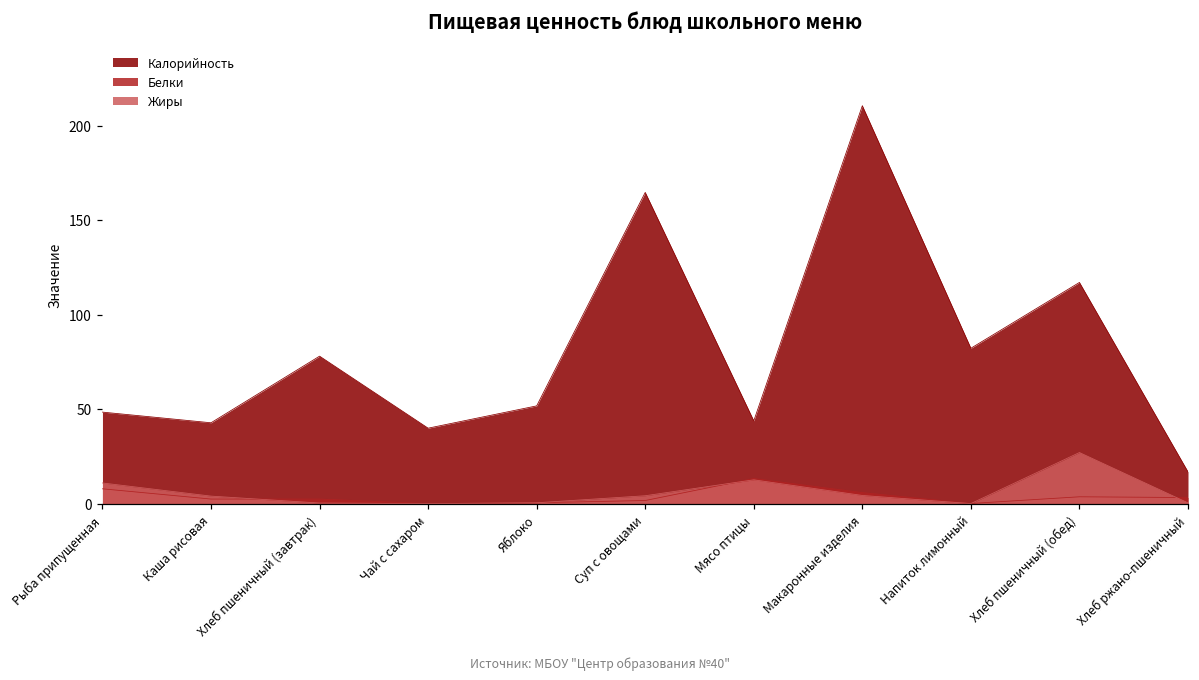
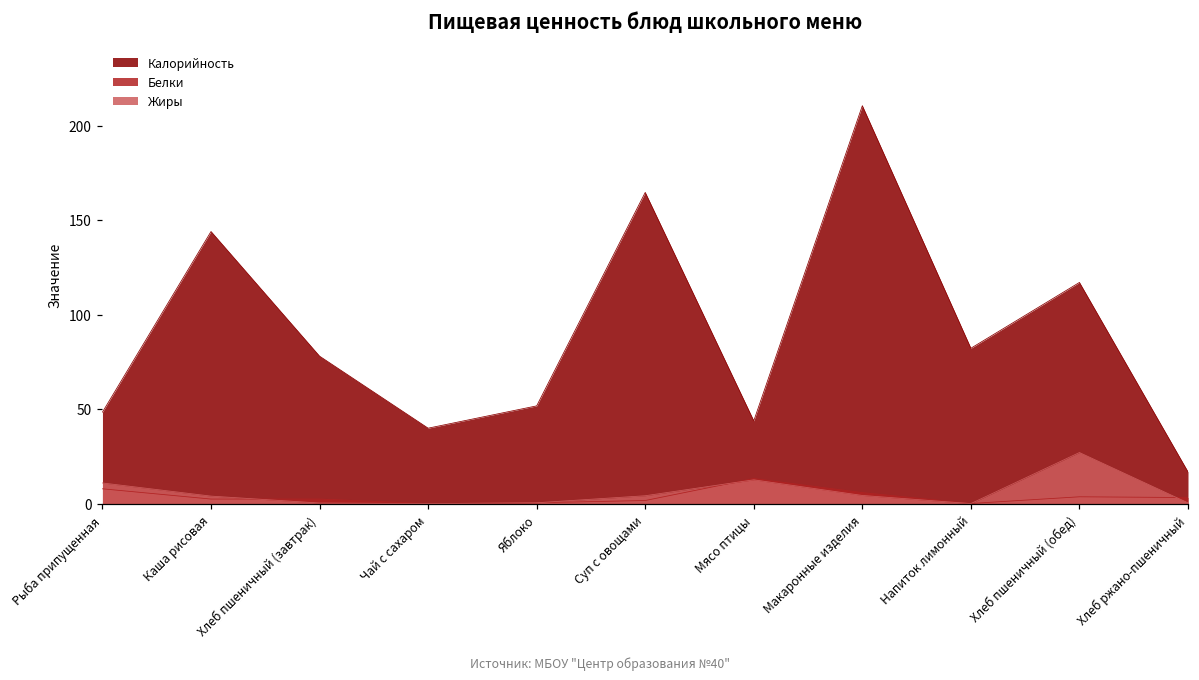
  {
    "Калорийность": {
      "Рыба припущенная": 48,
-     "Каша рисовая": 43,
+     "Каша рисовая": 144,
      "Хлеб пшеничный (завтрак)": 78,
      "Чай с сахаром": 40,
      "Яблоко": 52,
      "Суп с овощами": 165,
      "Мясо птицы": 44,
      "Макаронные изделия": 211,
      "Напиток лимонный": 82,
      "Хлеб пшеничный (обед)": 117,
      "Хлеб ржано-пшеничный": 17
    },
    "Белки": {
      "Рыба припущенная": 8,
      "Каша рисовая": 2,
      "Хлеб пшеничный (завтрак)": 2,
      "Суп с овощами": 2,
      "Макаронные изделия": 6,
      "Хлеб пшеничный (обед)": 4,
      "Хлеб ржано-пшеничный": 3
    },
    "Жиры": {
      "Рыба припущенная": 11,
      "Каша рисовая": 4,
      "Хлеб пшеничный (завтрак)": 0,
      "Суп с овощами": 4,
      "Макаронные изделия": 4,
      "Хлеб пшеничный (обед)": 27,
      "Хлеб ржано-пшеничный": 0
    }
  }
